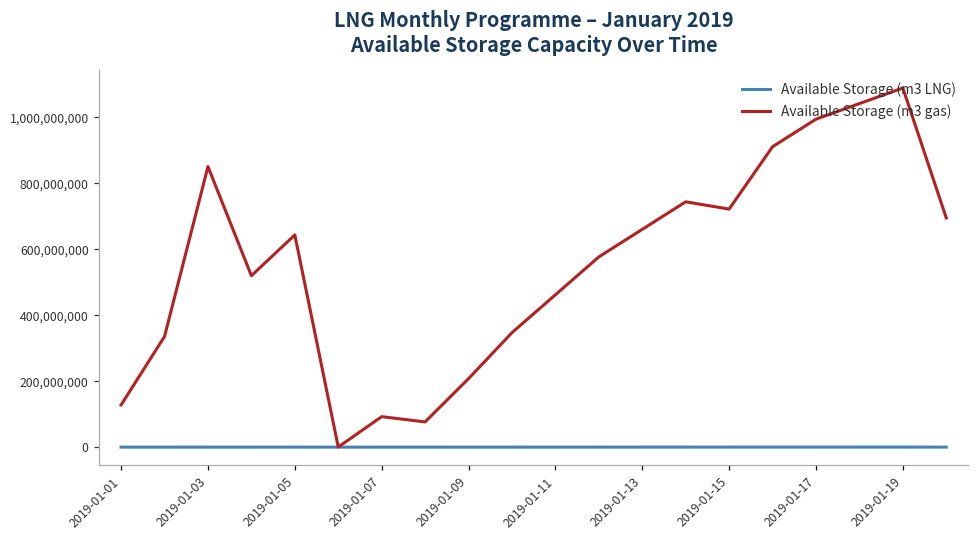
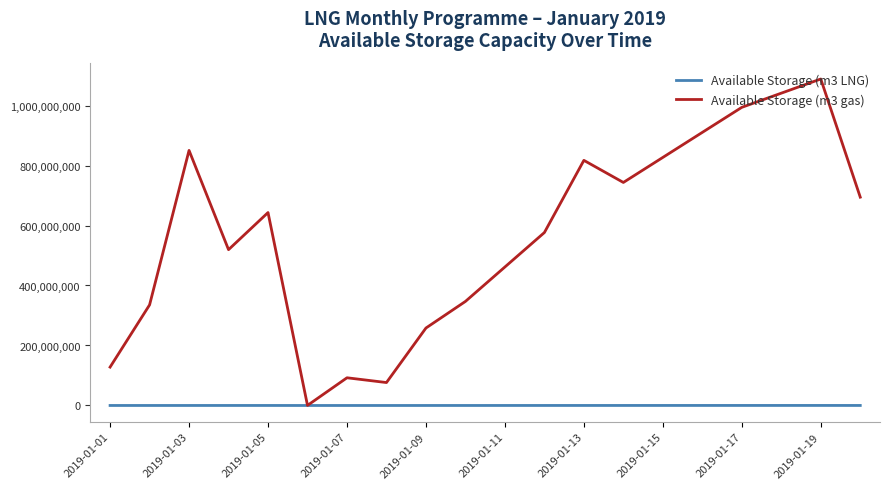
  {
    "Available Storage (m3 LNG)": {
      "2019-01-01": "0",
      "2019-01-03": "0",
      "2019-01-05": "0",
      "2019-01-07": "0",
      "2019-01-09": "0",
      "2019-01-11": "0",
      "2019-01-13": "0",
      "2019-01-15": "0",
      "2019-01-17": "0",
      "2019-01-19": "0"
    },
    "Available Storage (m3 gas)": {
      "2019-01-01": "130,000,000",
      "2019-01-03": "850,000,000",
      "2019-01-05": "640,000,000",
      "2019-01-07": "90,000,000",
-     "2019-01-09": "210,000,000",
+     "2019-01-09": "260,000,000",
      "2019-01-11": "460,000,000",
-     "2019-01-13": "660,000,000",
-     "2019-01-15": "720,000,000",
+     "2019-01-13": "820,000,000",
+     "2019-01-15": "830,000,000",
      "2019-01-17": "990,000,000",
      "2019-01-19": "1,090,000,000"
    }
  }
